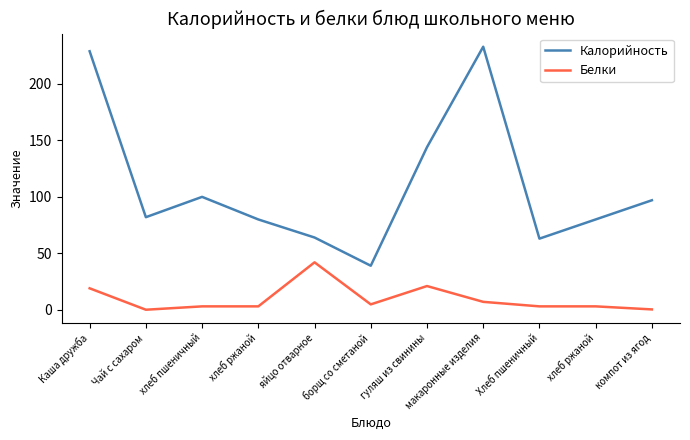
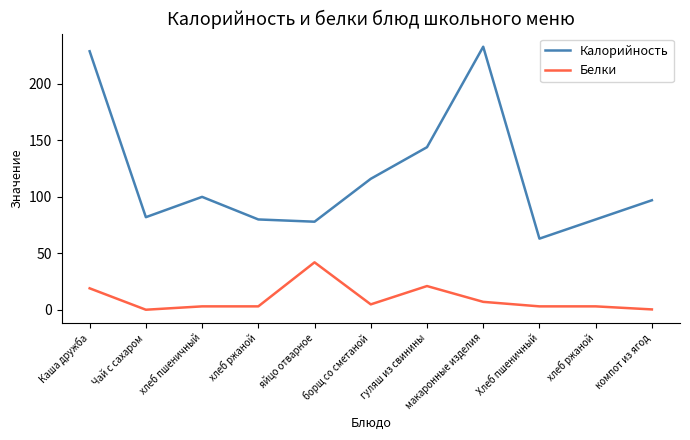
  {
    "Калорийность": {
      "Каша дружба": 229,
      "Чай с сахаром": 82,
      "хлеб пшеничный": 100,
-     "яйцо отварное": 64,
-     "борщ со сметаной": 39,
+     "яйцо отварное": 78,
+     "борщ со сметаной": 116,
      "гуляш из свинины": 144,
      "макаронные изделия": 233,
      "Хлеб пшеничный": 63,
      "компот из ягод": 97
    },
    "Белки": {
      "Каша дружба": 19,
      "Чай с сахаром": 0,
      "хлеб пшеничный": 3,
      "яйцо отварное": 42,
      "борщ со сметаной": 5,
      "гуляш из свинины": 21,
      "макаронные изделия": 7,
      "Хлеб пшеничный": 3,
      "компот из ягод": 0
    }
  }
